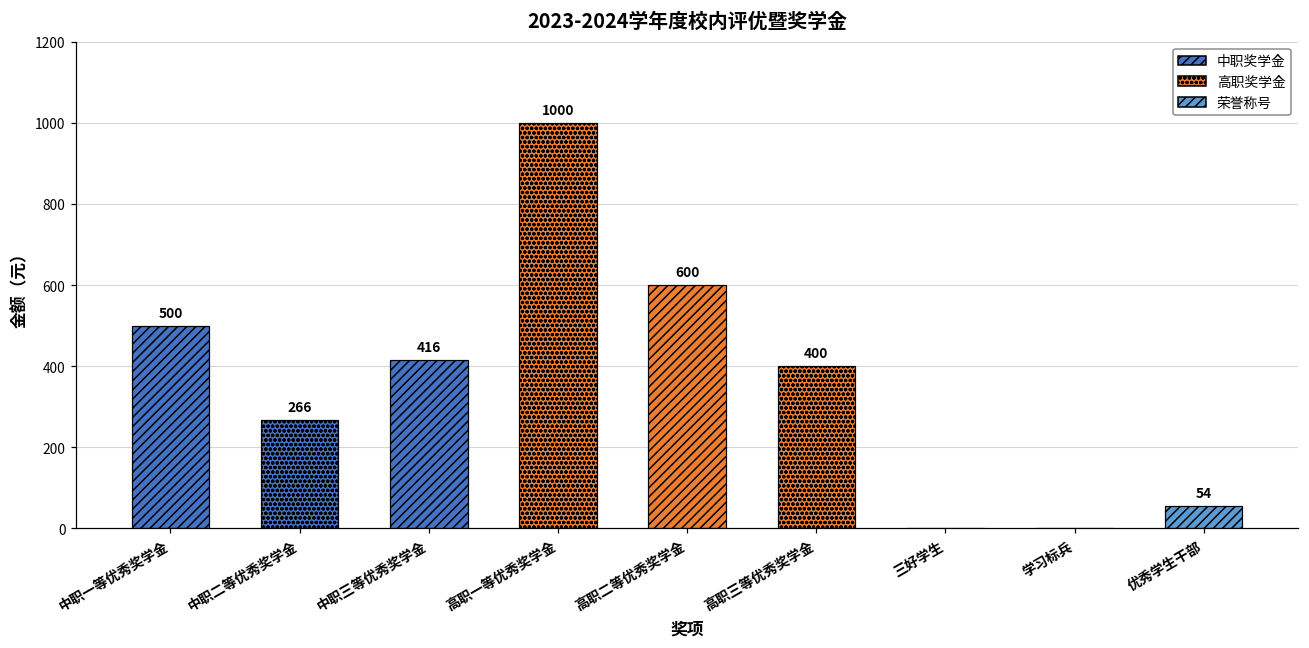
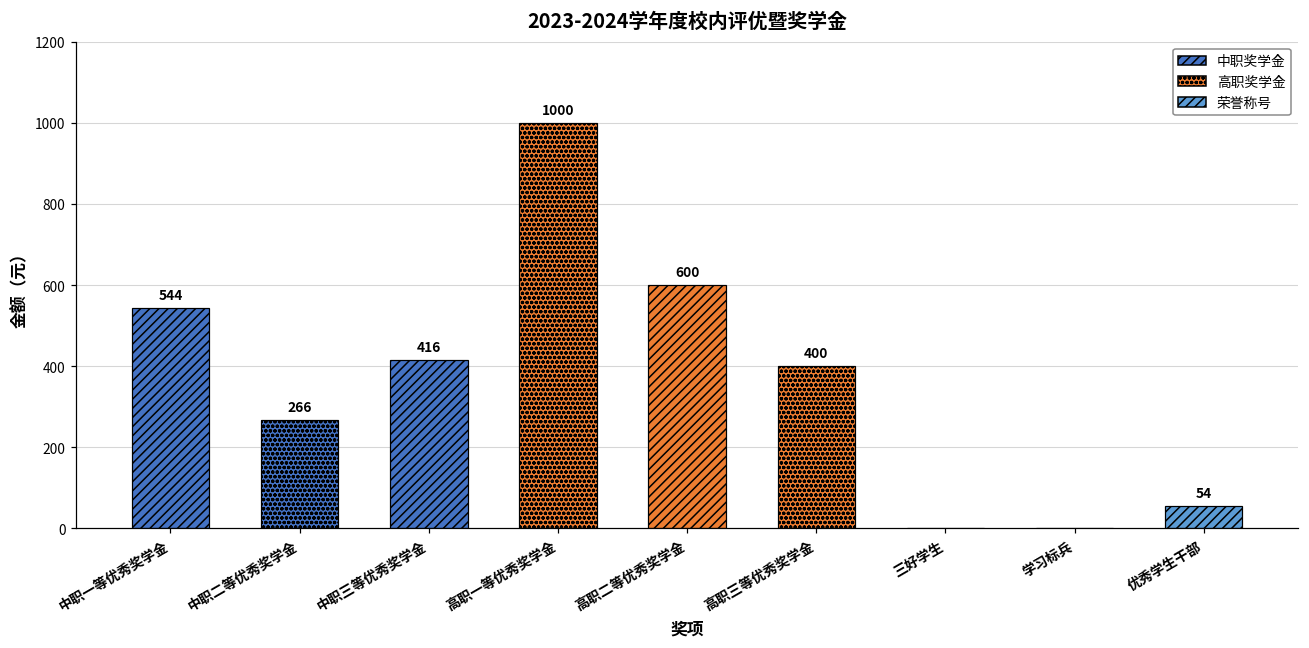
  {
-   "中职一等优秀奖学金": 500,
+   "中职一等优秀奖学金": 544,
    "中职二等优秀奖学金": 266,
    "中职三等优秀奖学金": 416,
    "高职一等优秀奖学金": 1000,
    "高职二等优秀奖学金": 600,
    "高职三等优秀奖学金": 400,
    "优秀学生干部": 54
  }
